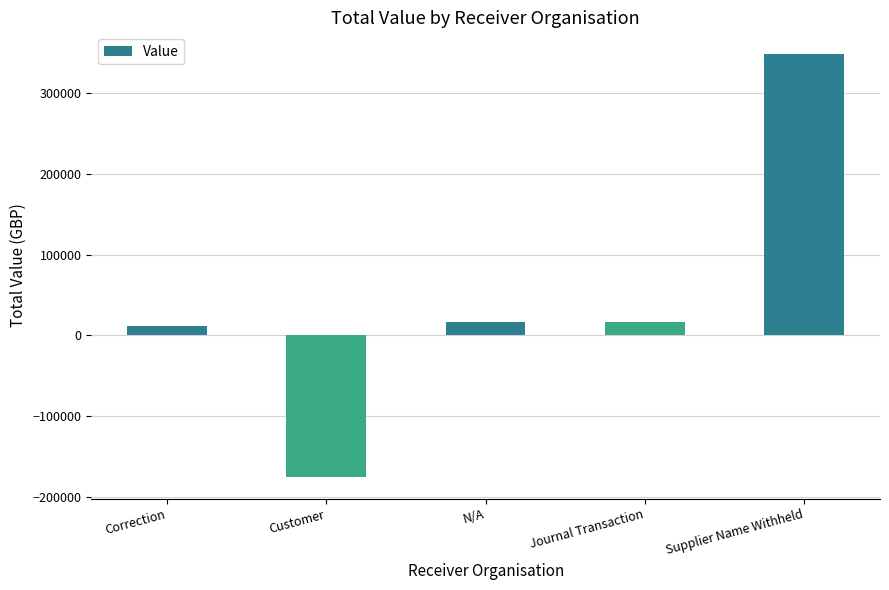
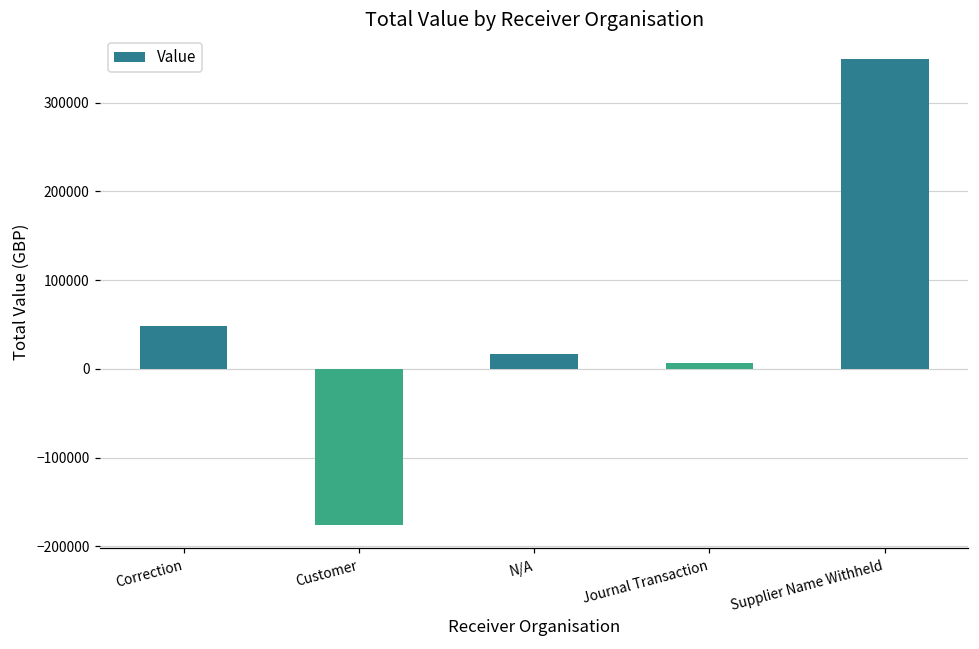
  {
-   "Correction": 10000,
+   "Correction": 50000,
    "Customer": -180000,
    "N/A": 20000,
-   "Journal Transaction": 20000,
+   "Journal Transaction": 10000,
    "Supplier Name Withheld": 350000
  }
